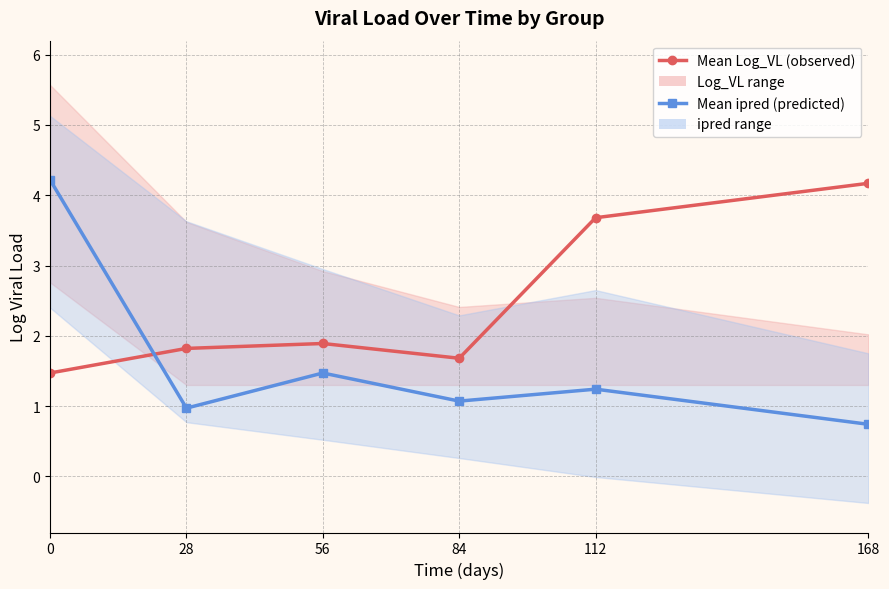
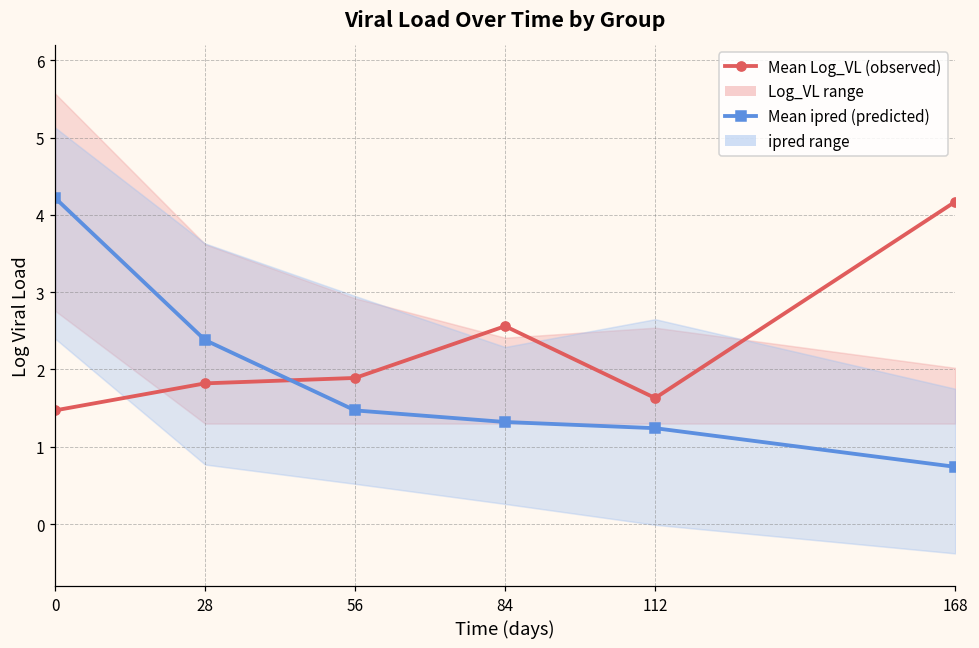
  {
    "Mean Log_VL (observed)": {
      "0": 1.5,
      "28": 1.8,
      "56": 1.9,
-     "84": 1.7,
-     "112": 3.7,
+     "84": 2.6,
+     "112": 1.6,
      "168": 4.2
    },
    "Mean ipred (predicted)": {
      "0": 4.2,
-     "28": 1.0,
+     "28": 2.4,
      "56": 1.5,
-     "84": 1.1,
+     "84": 1.3,
      "112": 1.2,
      "168": 0.7
    }
  }
